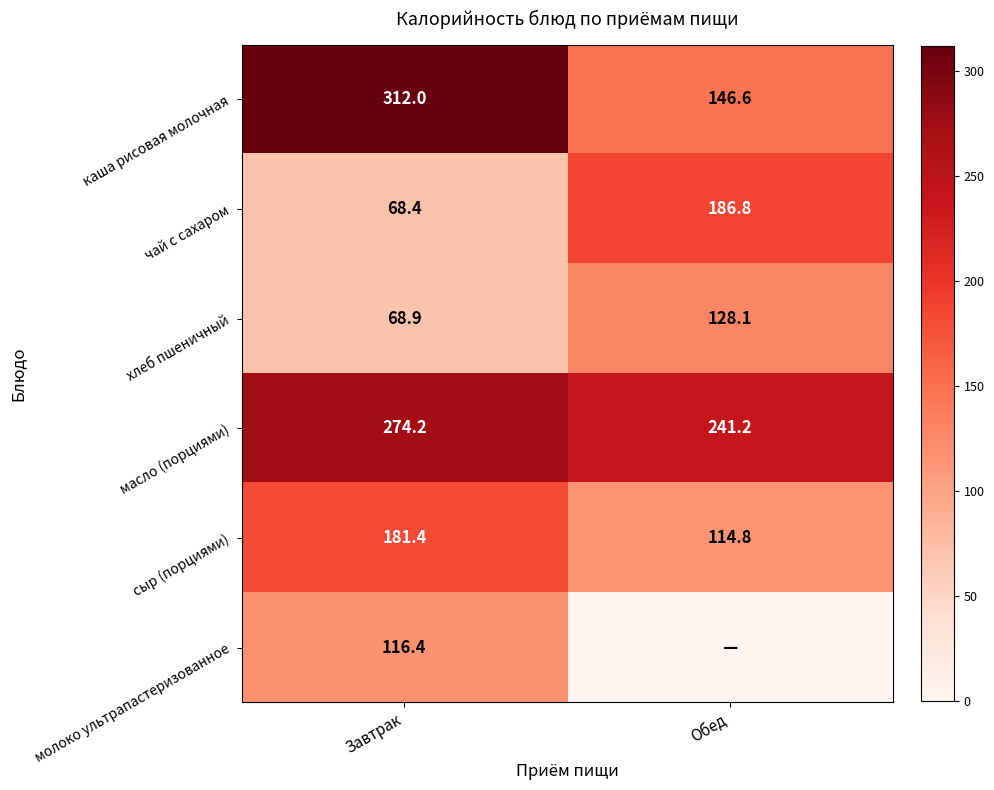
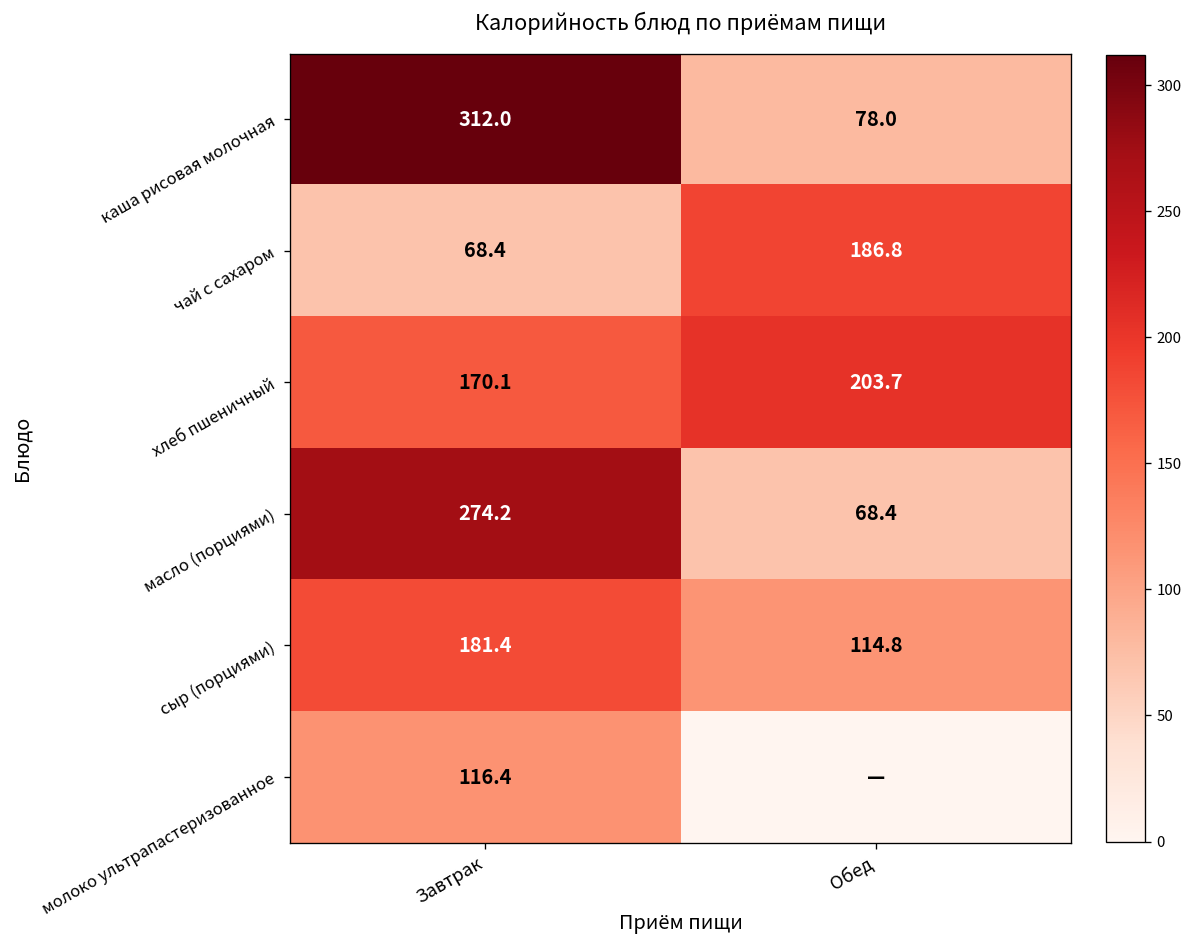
  {
    "каша рисовая молочная": {
      "Завтрак": 312.0,
-     "Обед": 146.6
+     "Обед": 78.0
    },
    "чай с сахаром": {
      "Завтрак": 68.4,
      "Обед": 186.8
    },
    "хлеб пшеничный": {
-     "Завтрак": 68.9,
-     "Обед": 128.1
+     "Завтрак": 170.1,
+     "Обед": 203.7
    },
    "масло (порциями)": {
      "Завтрак": 274.2,
-     "Обед": 241.2
+     "Обед": 68.4
    },
    "сыр (порциями)": {
      "Завтрак": 181.4,
      "Обед": 114.8
    },
    "молоко ультрапастеризованное": {
      "Завтрак": 116.4
    }
  }
